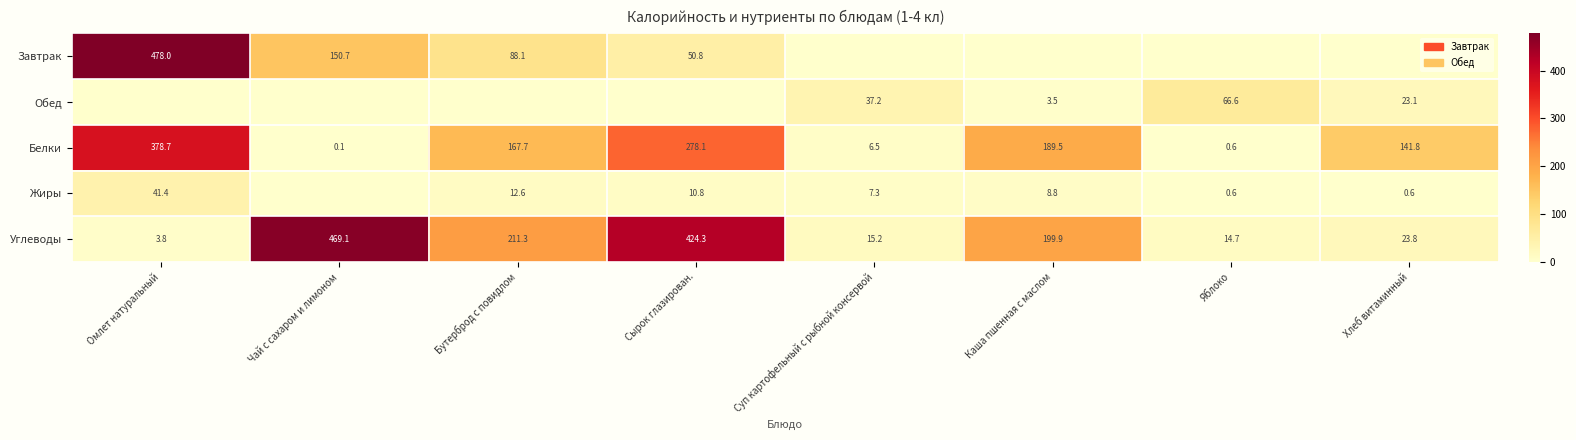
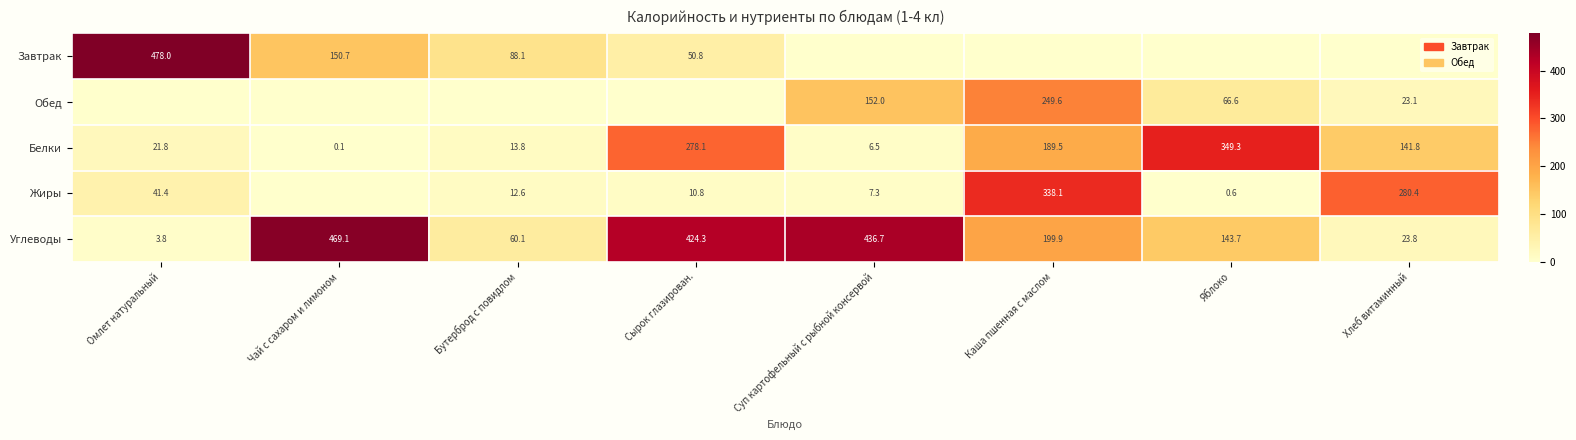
  {
    "Завтрак": {
      "Омлет натуральный": 478.0,
      "Чай с сахаром и лимоном": 150.7,
      "Бутерброд с повидлом": 88.1,
      "Сырок глазирован.": 50.8
    },
    "Обед": {
-     "Суп картофельный с рыбной консервой": 37.2,
-     "Каша пшенная с маслом": 3.5,
+     "Суп картофельный с рыбной консервой": 152.0,
+     "Каша пшенная с маслом": 249.6,
      "Яблоко": 66.6,
      "Хлеб витаминный": 23.1
    },
    "Белки": {
-     "Омлет натуральный": 378.7,
+     "Омлет натуральный": 21.8,
      "Чай с сахаром и лимоном": 0.1,
-     "Бутерброд с повидлом": 167.7,
+     "Бутерброд с повидлом": 13.8,
      "Сырок глазирован.": 278.1,
      "Суп картофельный с рыбной консервой": 6.5,
      "Каша пшенная с маслом": 189.5,
-     "Яблоко": 0.6,
+     "Яблоко": 349.3,
      "Хлеб витаминный": 141.8
    },
    "Жиры": {
      "Омлет натуральный": 41.4,
      "Бутерброд с повидлом": 12.6,
      "Сырок глазирован.": 10.8,
      "Суп картофельный с рыбной консервой": 7.3,
-     "Каша пшенная с маслом": 8.8,
+     "Каша пшенная с маслом": 338.1,
      "Яблоко": 0.6,
-     "Хлеб витаминный": 0.6
+     "Хлеб витаминный": 280.4
    },
    "Углеводы": {
      "Омлет натуральный": 3.8,
      "Чай с сахаром и лимоном": 469.1,
-     "Бутерброд с повидлом": 211.3,
+     "Бутерброд с повидлом": 60.1,
      "Сырок глазирован.": 424.3,
-     "Суп картофельный с рыбной консервой": 15.2,
+     "Суп картофельный с рыбной консервой": 436.7,
      "Каша пшенная с маслом": 199.9,
-     "Яблоко": 14.7,
+     "Яблоко": 143.7,
      "Хлеб витаминный": 23.8
    }
  }
